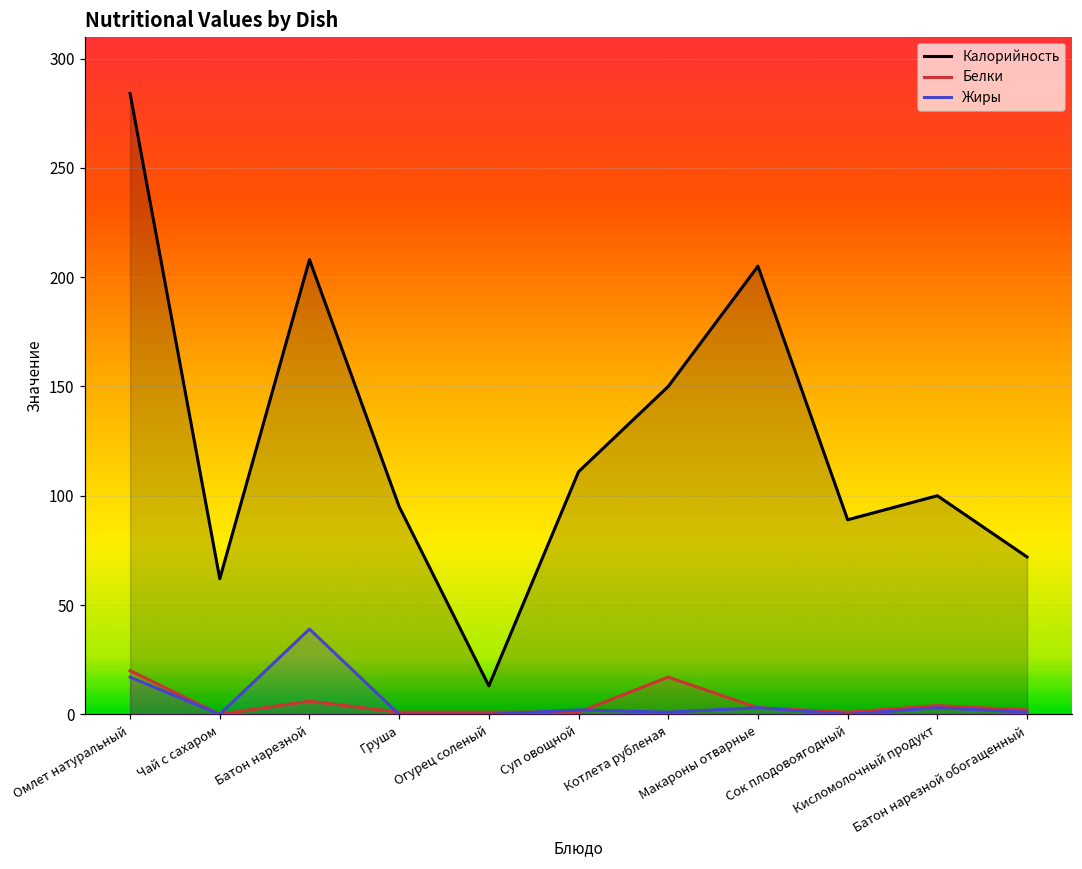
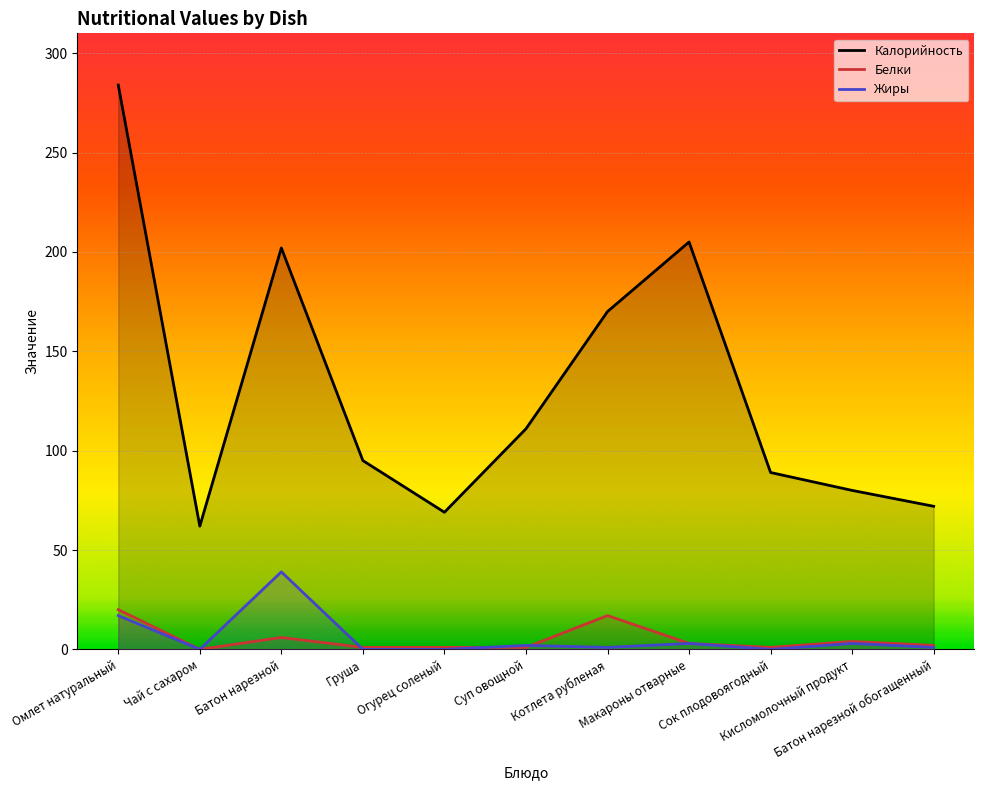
  {
    "Калорийность": {
      "Омлет натуральный": 284,
      "Чай с сахаром": 62,
-     "Батон нарезной": 208,
+     "Батон нарезной": 202,
      "Груша": 95,
-     "Огурец соленый": 13,
+     "Огурец соленый": 69,
      "Суп овощной": 111,
-     "Котлета рубленая": 150,
+     "Котлета рубленая": 170,
      "Макароны отварные": 205,
      "Сок плодовоягодный": 89,
-     "Кисломолочный продукт": 100,
+     "Кисломолочный продукт": 80,
      "Батон нарезной обогащенный": 72
    },
    "Белки": {
      "Омлет натуральный": 20,
      "Батон нарезной": 6,
      "Котлета рубленая": 17
    },
    "Жиры": {
      "Омлет натуральный": 17,
      "Батон нарезной": 39,
      "Котлета рубленая": 1
    }
  }
